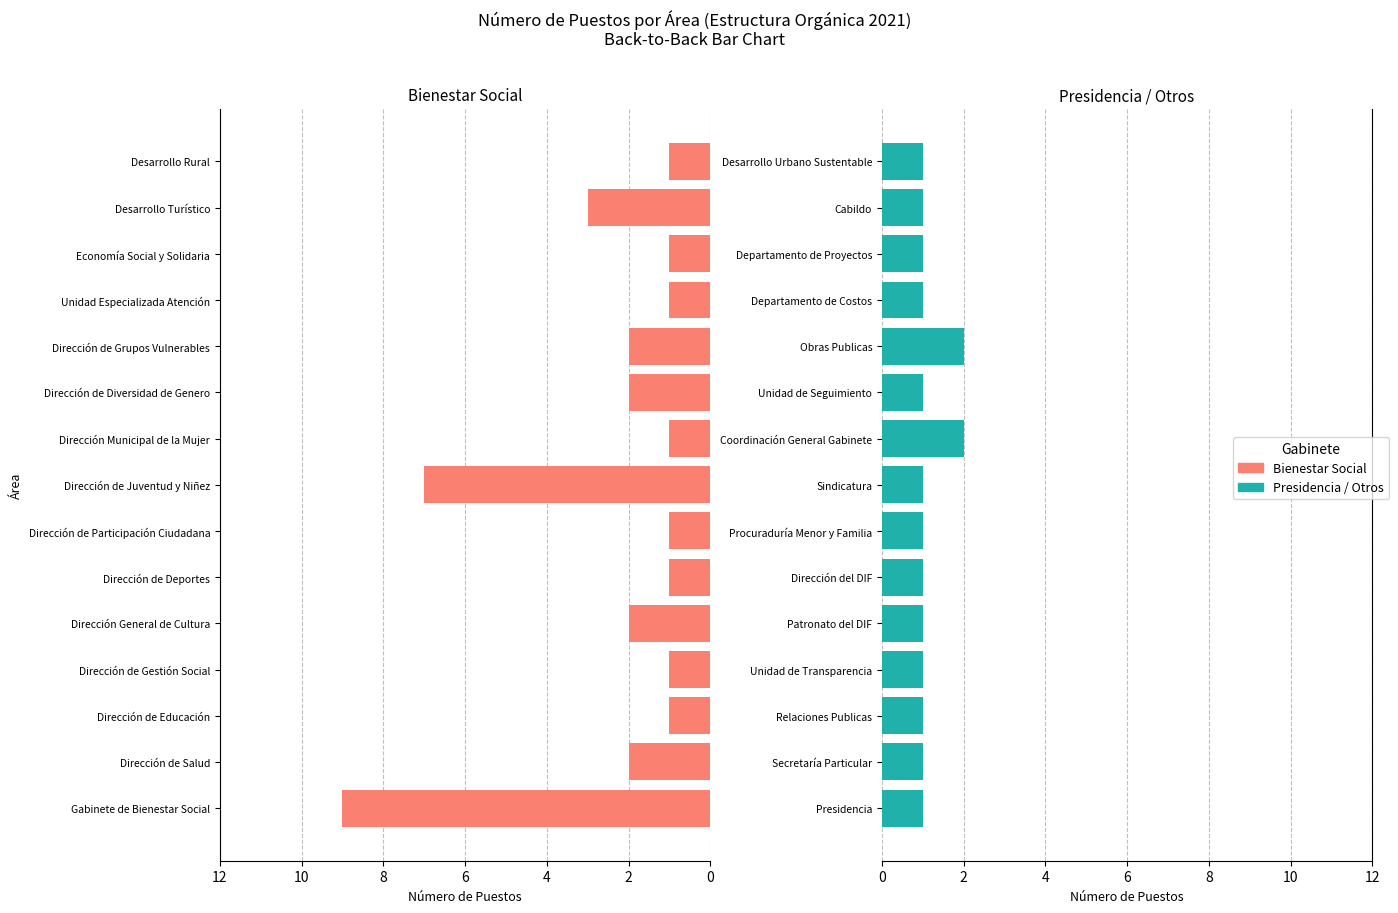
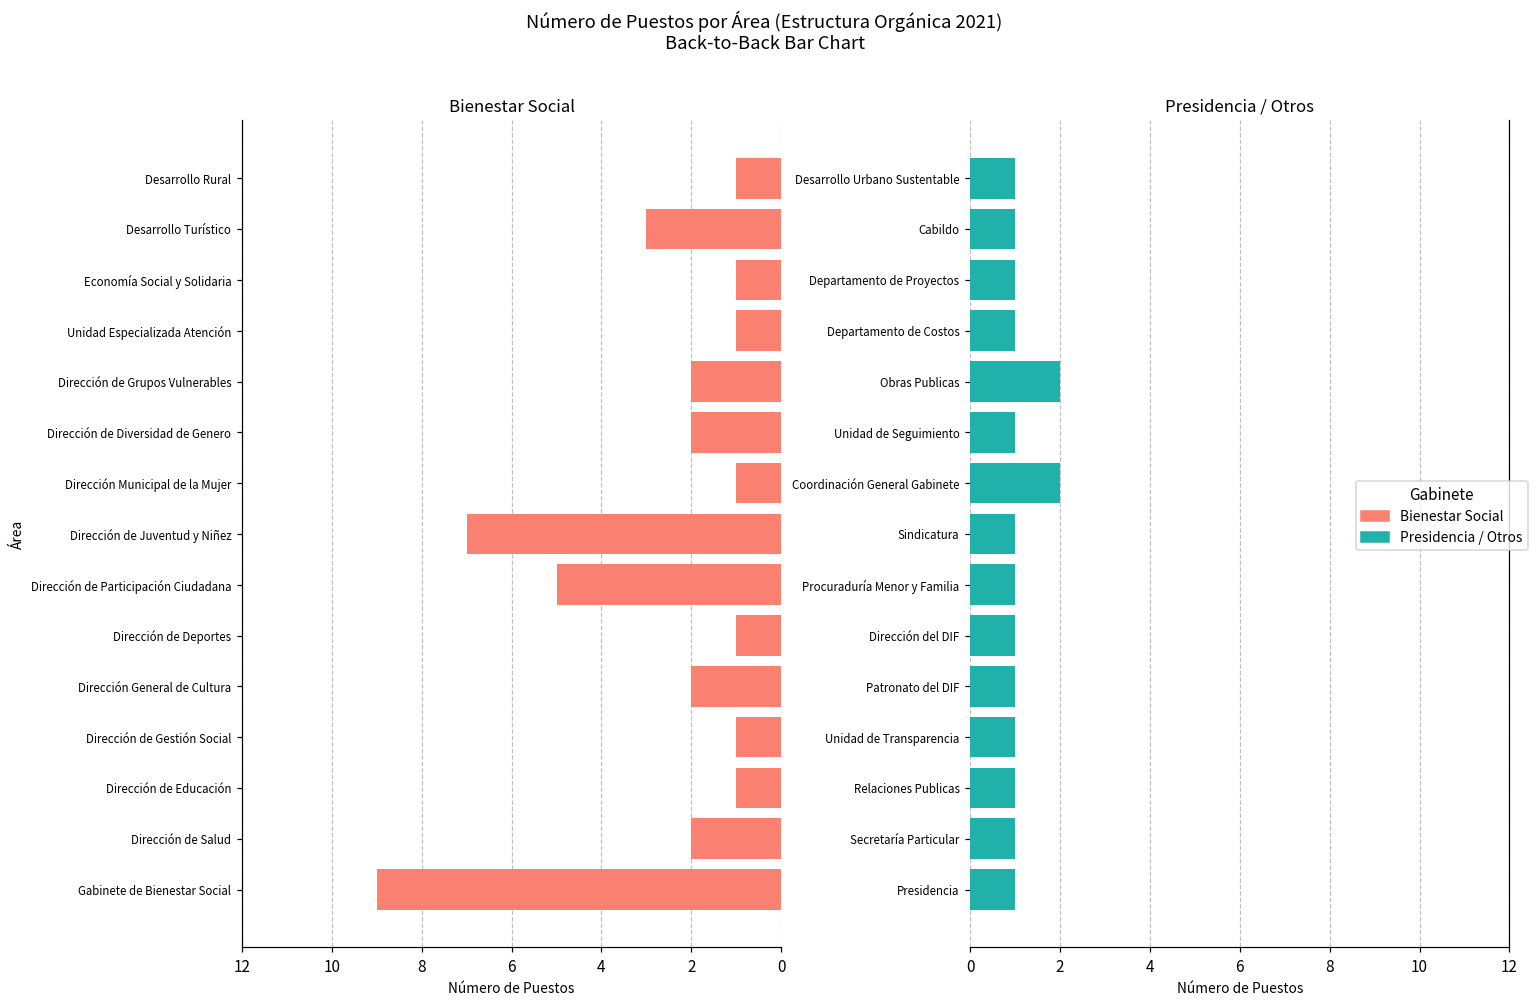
  {
    "Bienestar Social": {
      "Desarrollo Rural": 1,
      "Desarrollo Turístico": 3,
      "Economía Social y Solidaria": 1,
      "Unidad Especializada Atención": 1,
      "Dirección de Grupos Vulnerables": 2,
      "Dirección de Diversidad de Genero": 2,
      "Dirección Municipal de la Mujer": 1,
      "Dirección de Juventud y Niñez": 7,
-     "Dirección de Participación Ciudadana": 1,
+     "Dirección de Participación Ciudadana": 5,
      "Dirección de Deportes": 1,
      "Dirección General de Cultura": 2,
      "Dirección de Gestión Social": 1,
      "Dirección de Educación": 1,
      "Dirección de Salud": 2,
      "Gabinete de Bienestar Social": 9
    },
    "Presidencia / Otros": {
      "Desarrollo Urbano Sustentable": 1.0,
      "Cabildo": 1.0,
      "Departamento de Proyectos": 1.0,
      "Departamento de Costos": 1.0,
      "Obras Publicas": 2.0,
      "Unidad de Seguimiento": 1.0,
      "Coordinación General Gabinete": 2.0,
      "Sindicatura": 1.0,
      "Procuraduría Menor y Familia": 1.0,
      "Dirección del DIF": 1.0,
      "Patronato del DIF": 1.0,
      "Unidad de Transparencia": 1.0,
      "Relaciones Publicas": 1.0,
      "Secretaría Particular": 1.0,
      "Presidencia": 1.0
    }
  }
